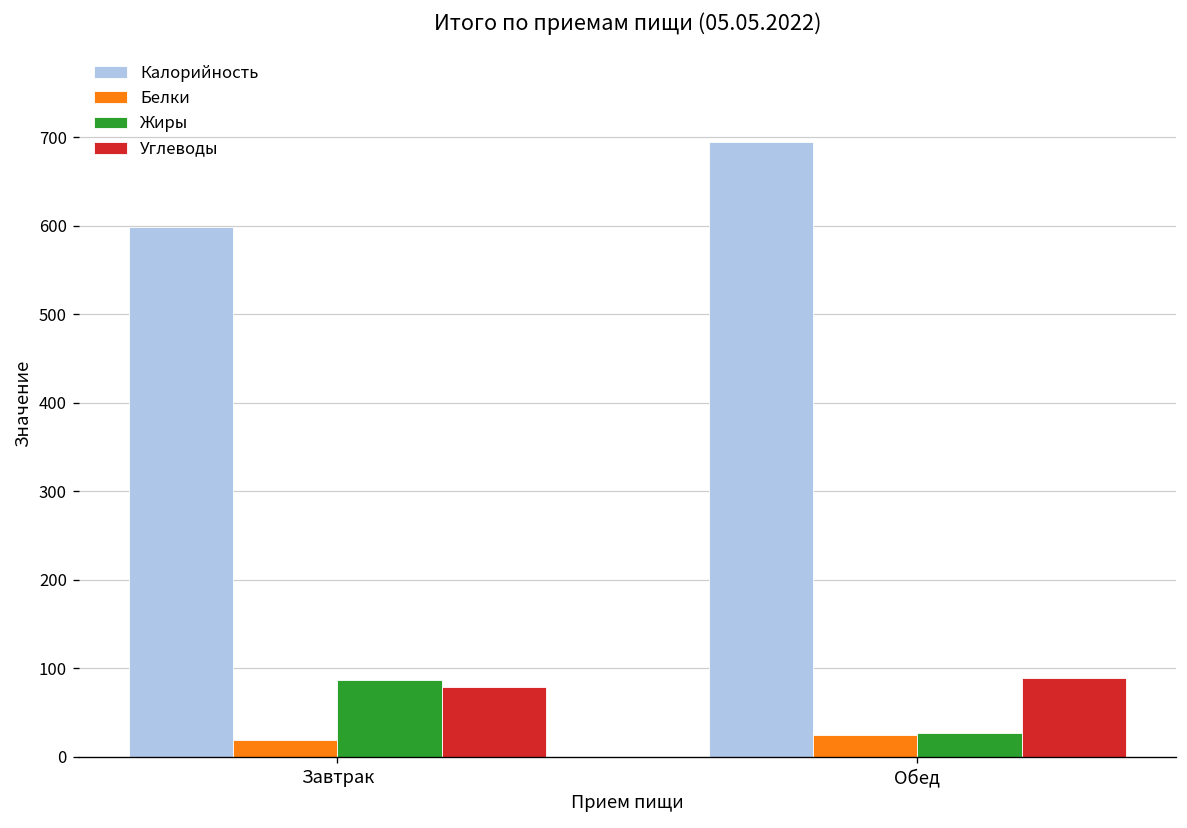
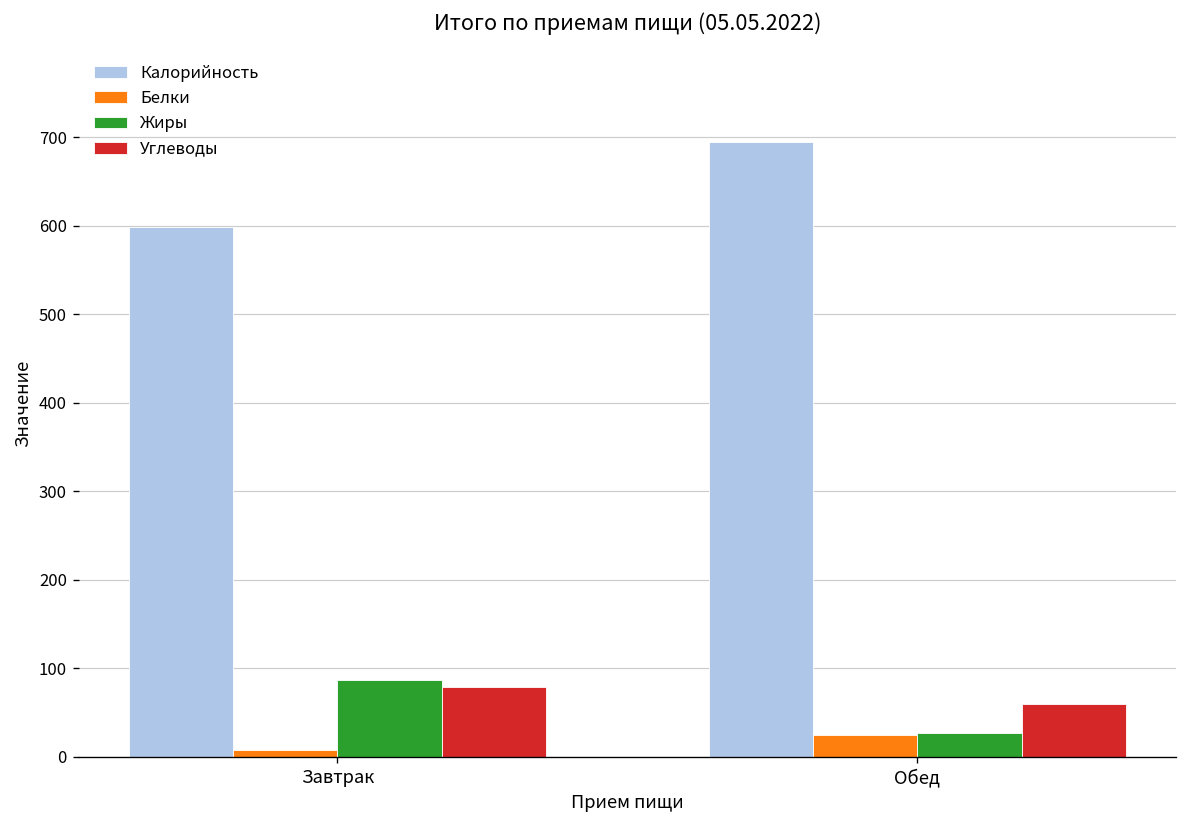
  {
    "Калорийность": {
      "Завтрак": 600,
      "Обед": 690
    },
    "Белки": {
-     "Завтрак": 20,
+     "Завтрак": 10,
      "Обед": 30
    },
    "Жиры": {
      "Завтрак": 90,
      "Обед": 30
    },
    "Углеводы": {
      "Завтрак": 80,
-     "Обед": 90
+     "Обед": 60
    }
  }
